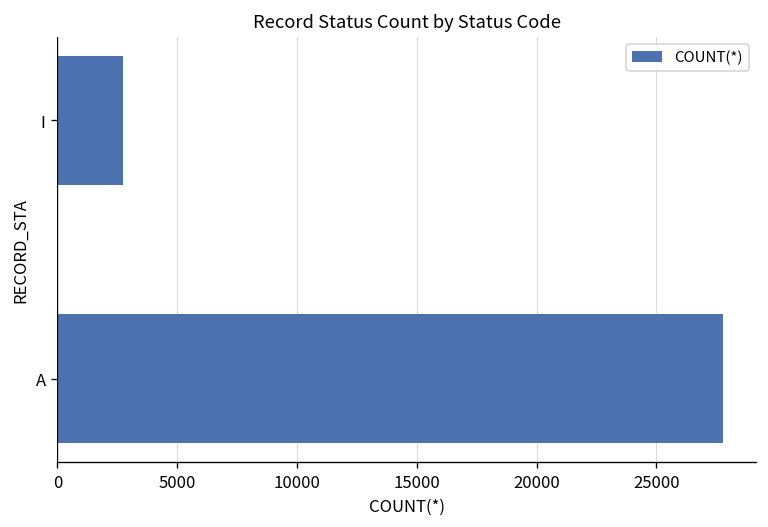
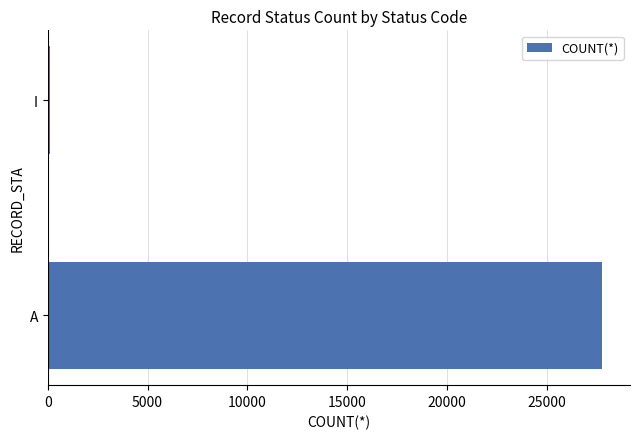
  {
-   "I": 2700,
+   "I": 100,
    "A": 27800
  }
